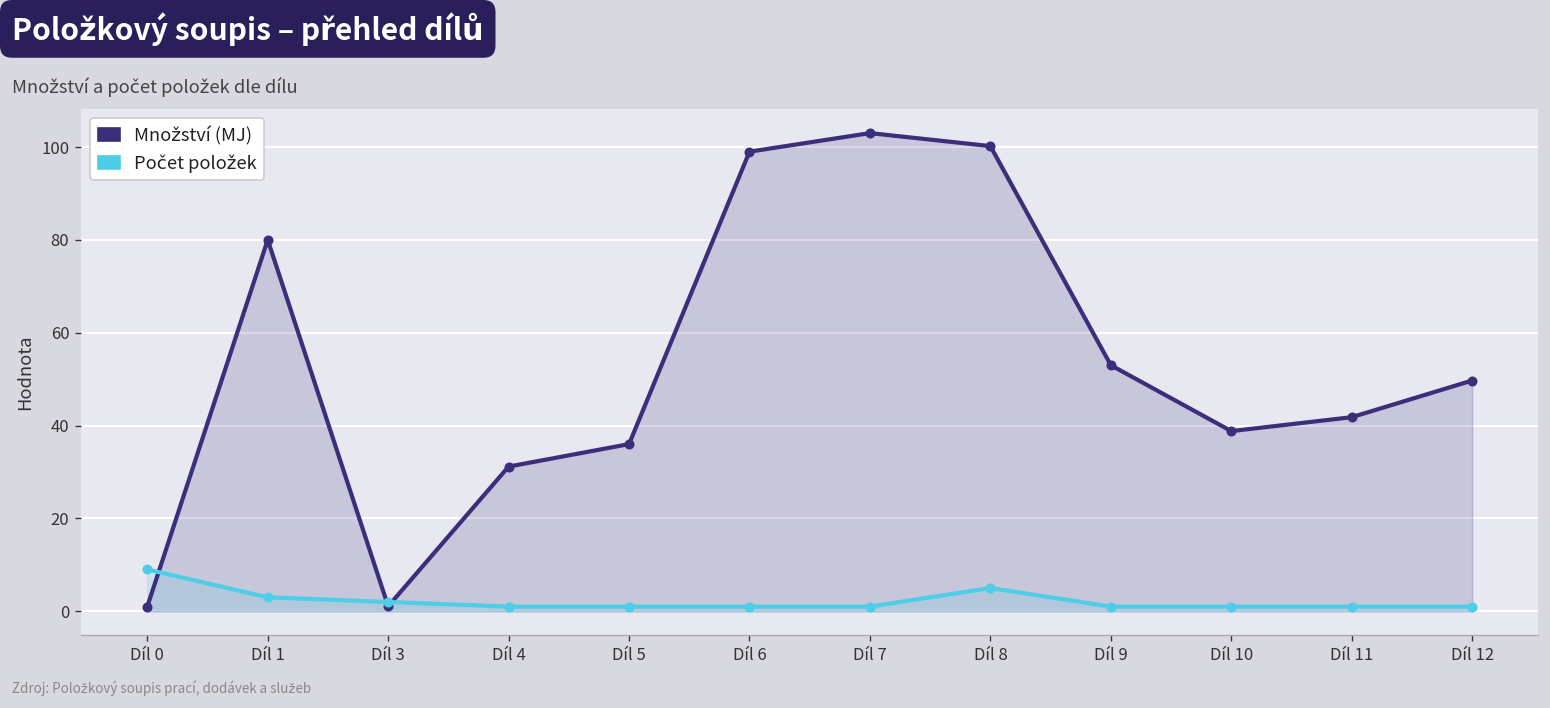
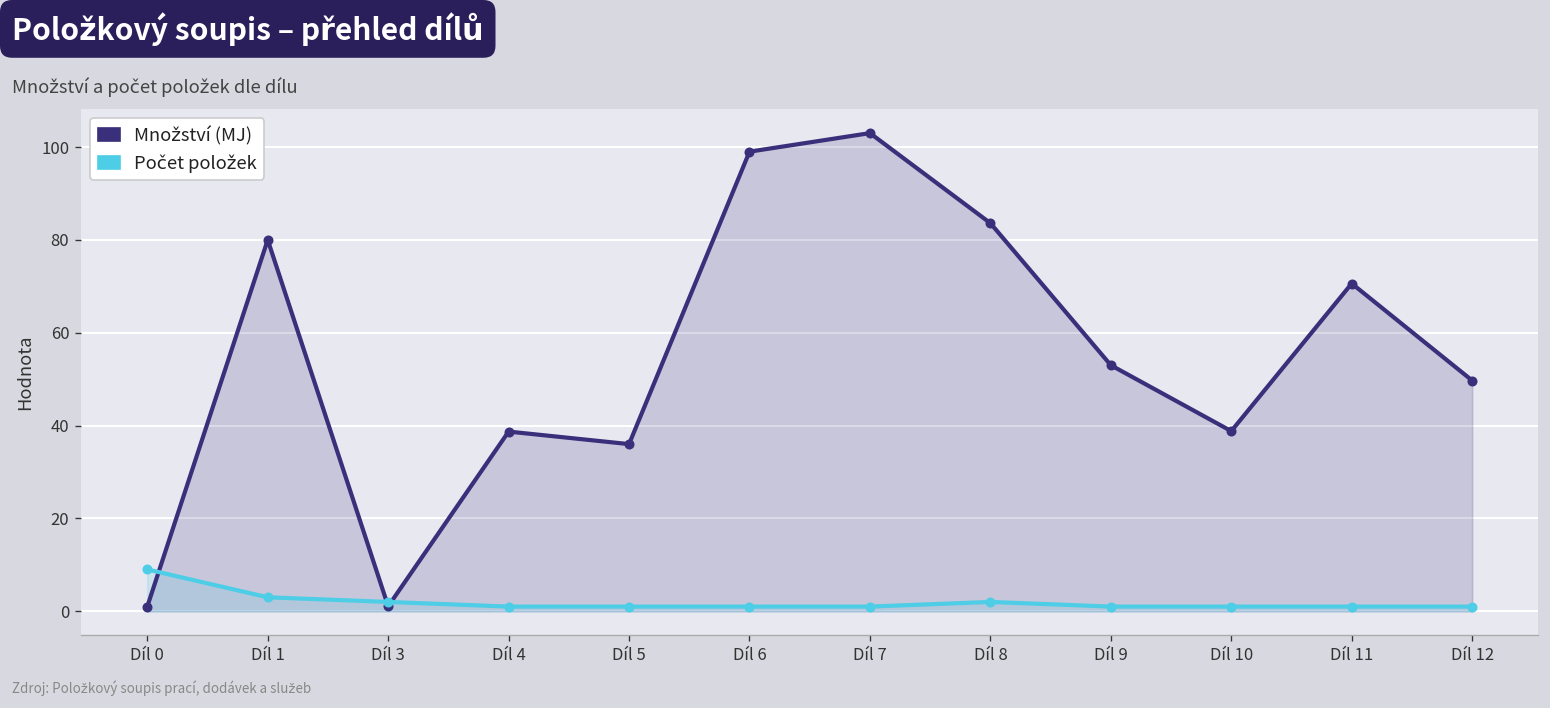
  {
    "Množství (MJ)": {
      "Díl 0": 1,
      "Díl 1": 80,
      "Díl 3": 1,
-     "Díl 4": 31,
+     "Díl 4": 39,
      "Díl 5": 36,
      "Díl 6": 99,
      "Díl 7": 103,
-     "Díl 8": 100,
+     "Díl 8": 84,
      "Díl 9": 53,
      "Díl 10": 39,
-     "Díl 11": 42,
+     "Díl 11": 71,
      "Díl 12": 50
    },
    "Počet položek": {
      "Díl 0": 9,
      "Díl 1": 3,
      "Díl 3": 2,
      "Díl 4": 1,
      "Díl 5": 1,
      "Díl 6": 1,
      "Díl 7": 1,
-     "Díl 8": 5,
+     "Díl 8": 2,
      "Díl 9": 1,
      "Díl 10": 1,
      "Díl 11": 1,
      "Díl 12": 1
    }
  }
